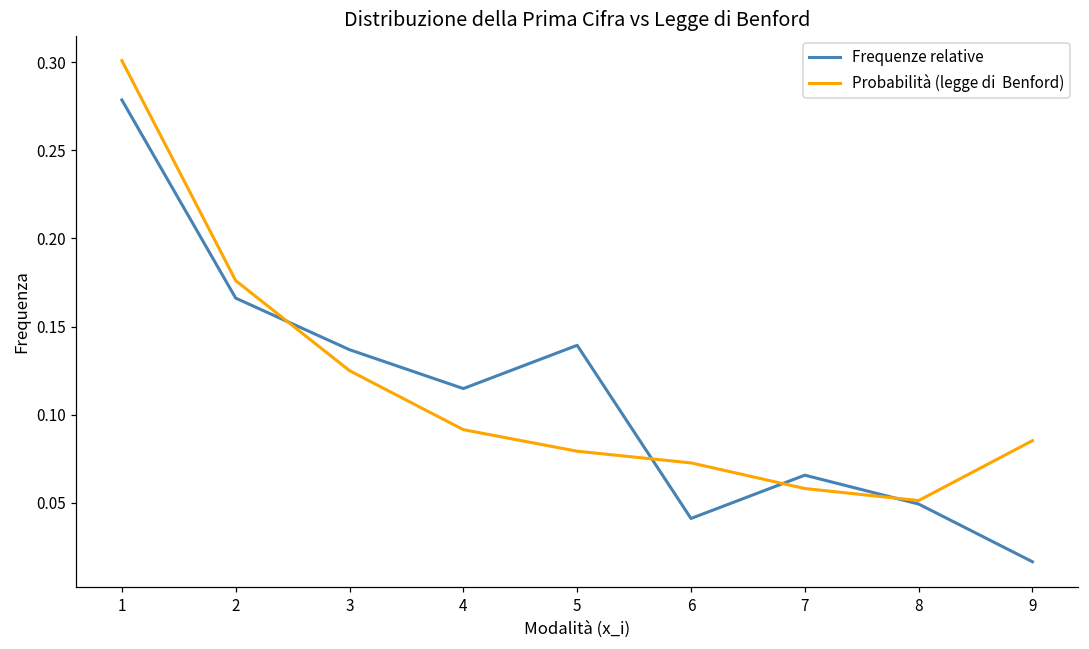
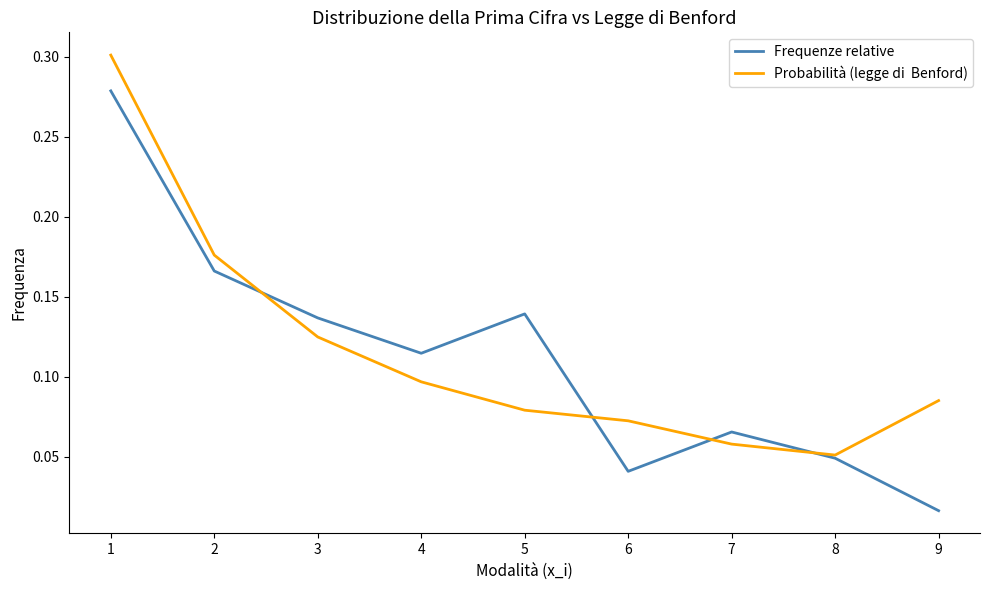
  {
    "Frequenze relative": {
      "1": 0.279,
      "2": 0.166,
      "3": 0.137,
      "4": 0.115,
      "5": 0.139,
      "6": 0.041,
      "7": 0.066,
      "8": 0.049,
      "9": 0.016
    },
    "Probabilità (legge di Benford)": {
      "1": 0.301,
      "2": 0.176,
      "3": 0.125,
-     "4": 0.091,
+     "4": 0.097,
      "5": 0.079,
      "6": 0.073,
      "7": 0.058,
      "8": 0.051,
      "9": 0.085
    }
  }
